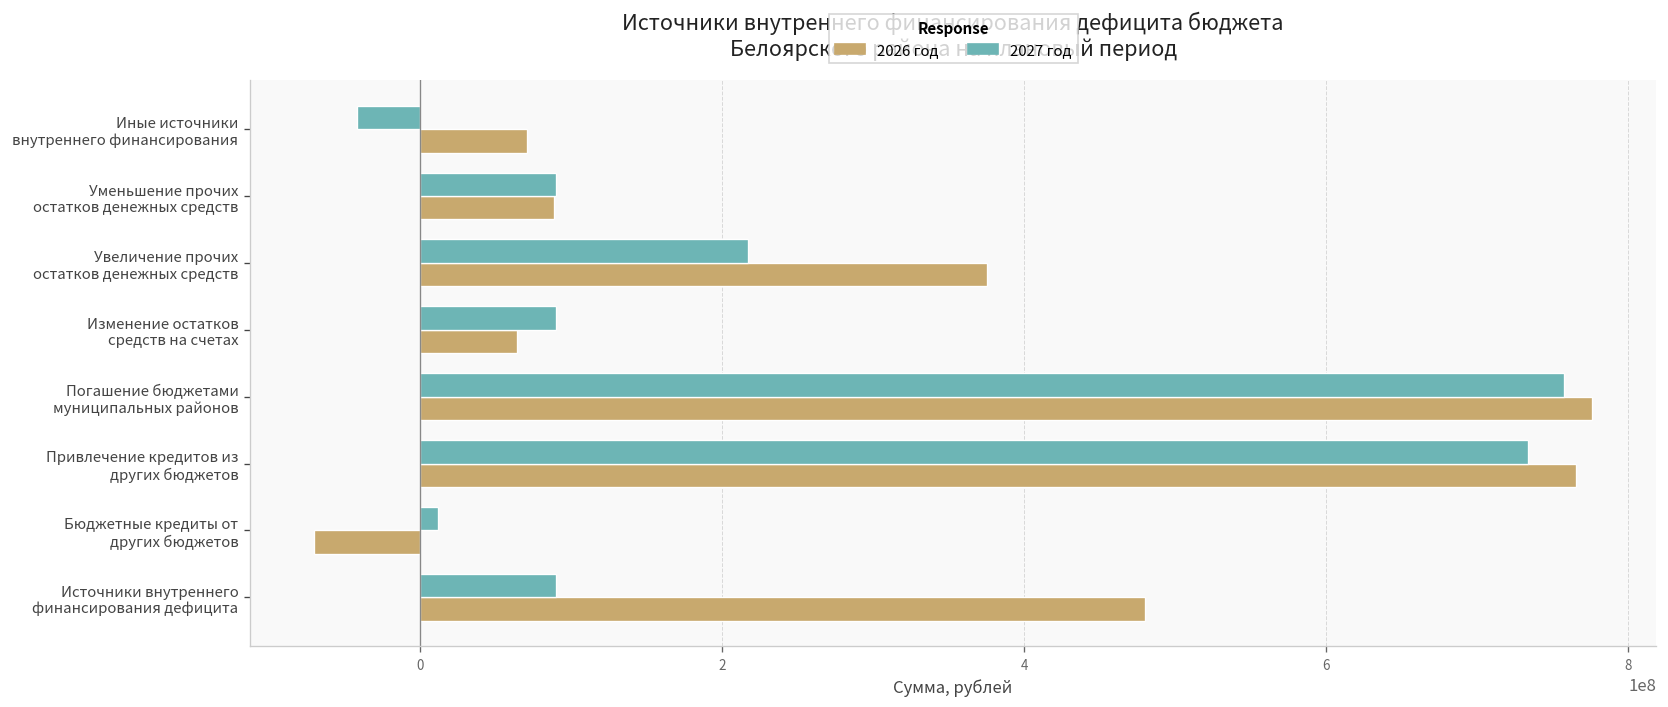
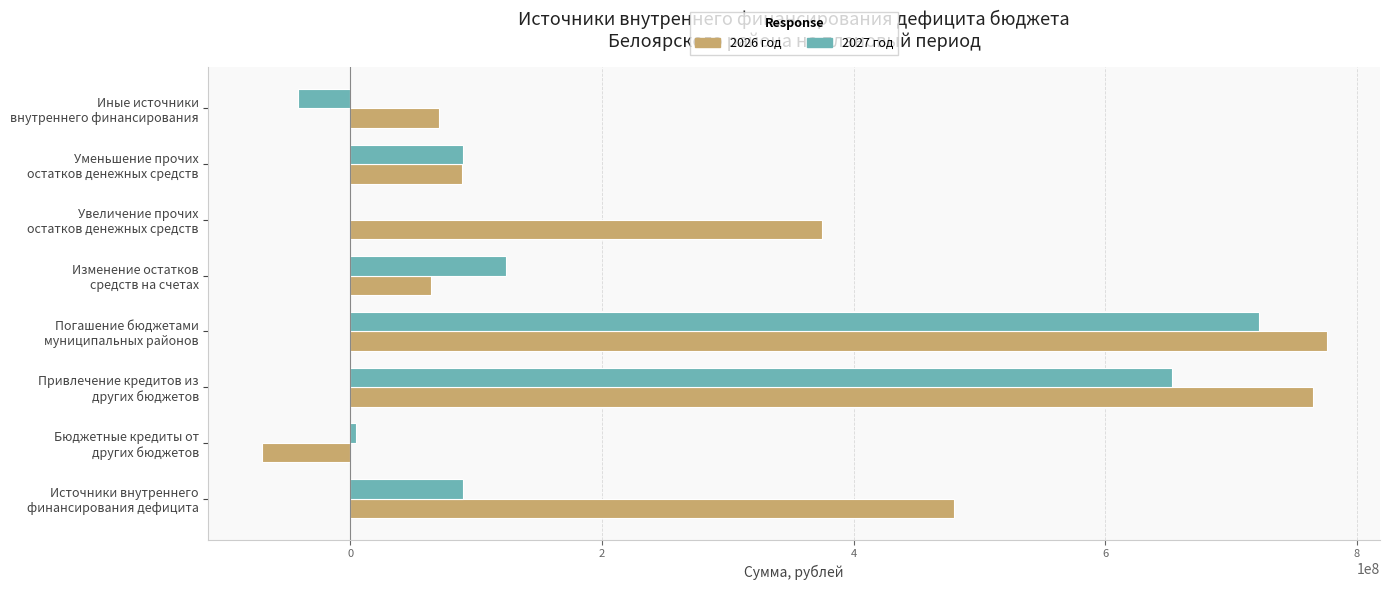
  {
    "2026 год": {
      "Иные источники внутреннего финансирования": 70000000,
      "Уменьшение прочих остатков денежных средств": 89000000,
      "Увеличение прочих остатков денежных средств": 375000000,
      "Изменение остатков средств на счетах": 64000000,
      "Погашение бюджетами муниципальных районов": 776000000,
      "Привлечение кредитов из других бюджетов": 765000000,
      "Бюджетные кредиты от других бюджетов": -70000000,
      "Источники внутреннего финансирования дефицита": 480000000
    },
    "2027 год": {
      "Иные источники внутреннего финансирования": -42000000,
      "Уменьшение прочих остатков денежных средств": 90000000,
-     "Увеличение прочих остатков денежных средств": 217000000,
-     "Изменение остатков средств на счетах": 90000000,
-     "Погашение бюджетами муниципальных районов": 757000000,
-     "Привлечение кредитов из других бюджетов": 734000000,
-     "Бюджетные кредиты от других бюджетов": 12000000,
+     "Увеличение прочих остатков денежных средств": 0,
+     "Изменение остатков средств на счетах": 123000000,
+     "Погашение бюджетами муниципальных районов": 722000000,
+     "Привлечение кредитов из других бюджетов": 653000000,
+     "Бюджетные кредиты от других бюджетов": 4000000,
      "Источники внутреннего финансирования дефицита": 90000000
    }
  }
